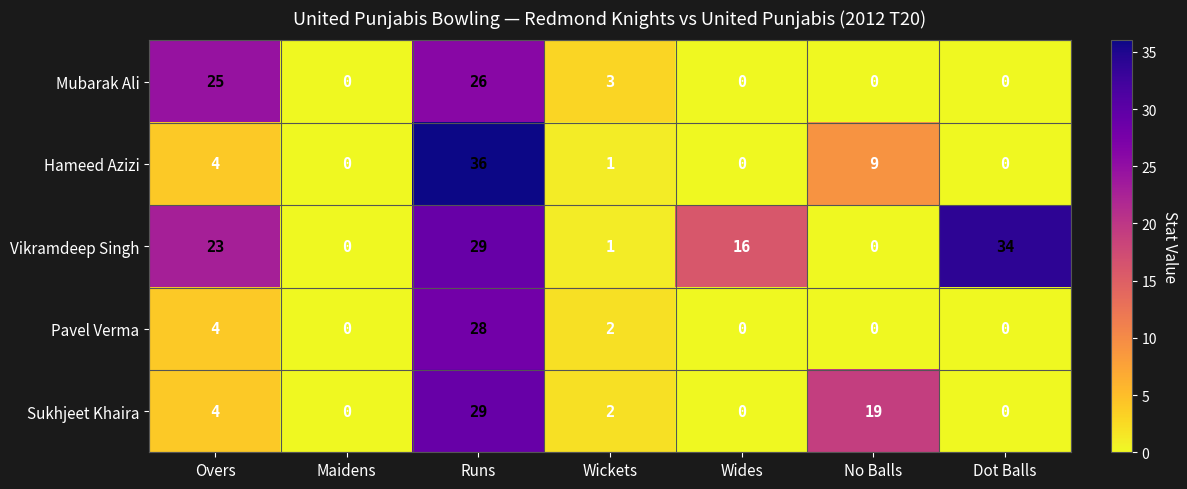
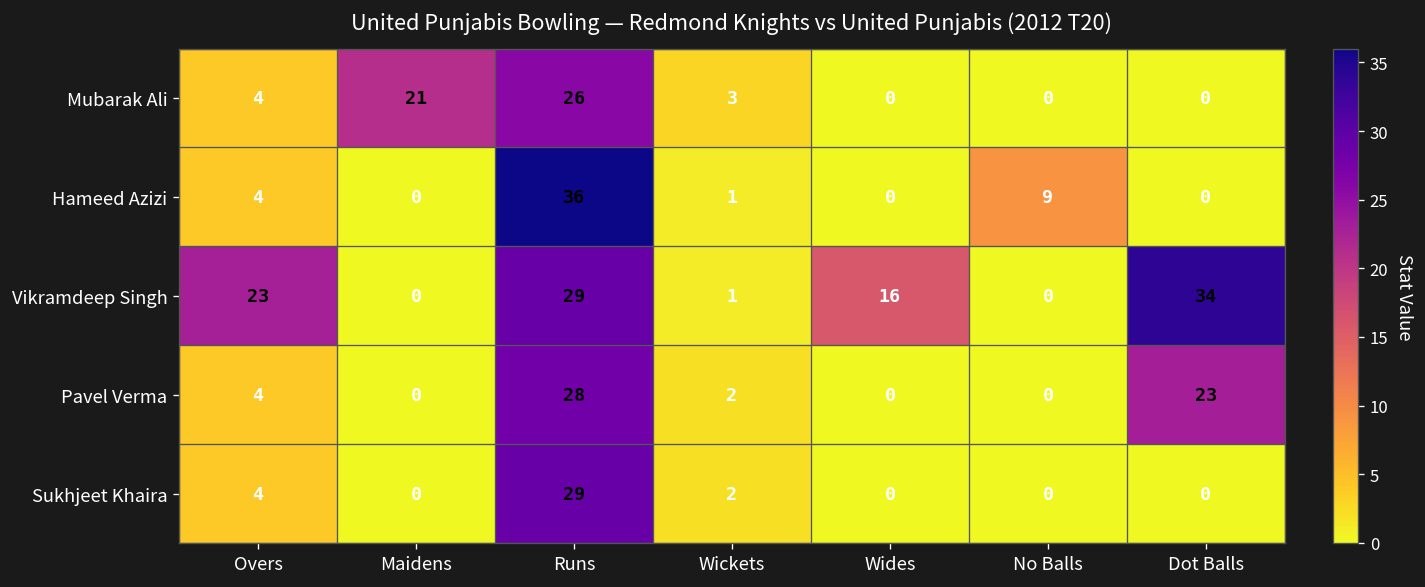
  {
    "Mubarak Ali": {
-     "Overs": 25,
-     "Maidens": 0,
+     "Overs": 4,
+     "Maidens": 21,
      "Runs": 26,
      "Wickets": 3,
      "Wides": 0,
      "No Balls": 0,
      "Dot Balls": 0
    },
    "Hameed Azizi": {
      "Overs": 4,
      "Maidens": 0,
      "Runs": 36,
      "Wickets": 1,
      "Wides": 0,
      "No Balls": 9,
      "Dot Balls": 0
    },
    "Vikramdeep Singh": {
      "Overs": 23,
      "Maidens": 0,
      "Runs": 29,
      "Wickets": 1,
      "Wides": 16,
      "No Balls": 0,
      "Dot Balls": 34
    },
    "Pavel Verma": {
      "Overs": 4,
      "Maidens": 0,
      "Runs": 28,
      "Wickets": 2,
      "Wides": 0,
      "No Balls": 0,
-     "Dot Balls": 0
+     "Dot Balls": 23
    },
    "Sukhjeet Khaira": {
      "Overs": 4,
      "Maidens": 0,
      "Runs": 29,
      "Wickets": 2,
      "Wides": 0,
-     "No Balls": 19,
+     "No Balls": 0,
      "Dot Balls": 0
    }
  }
